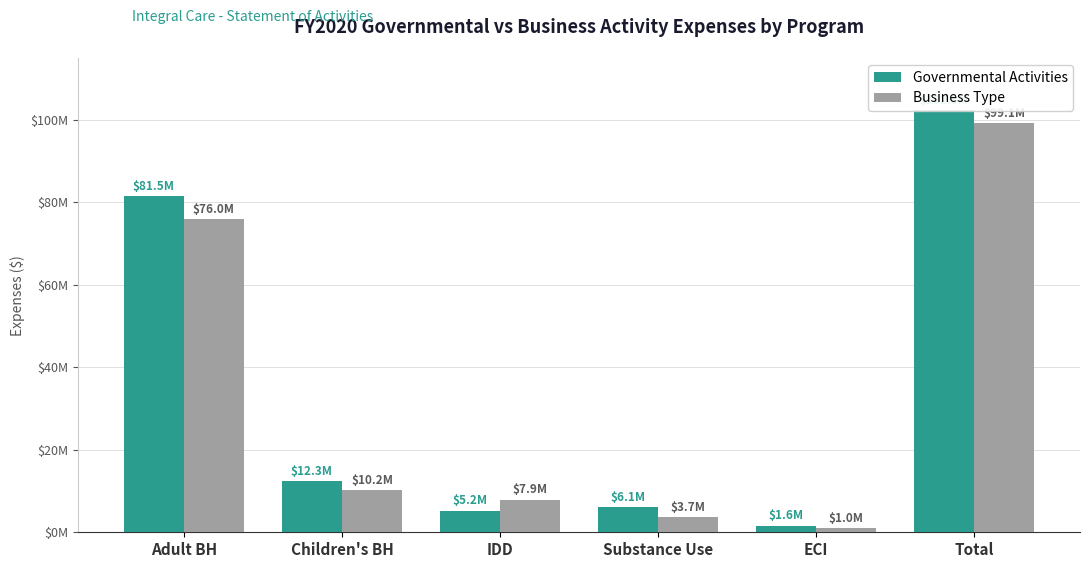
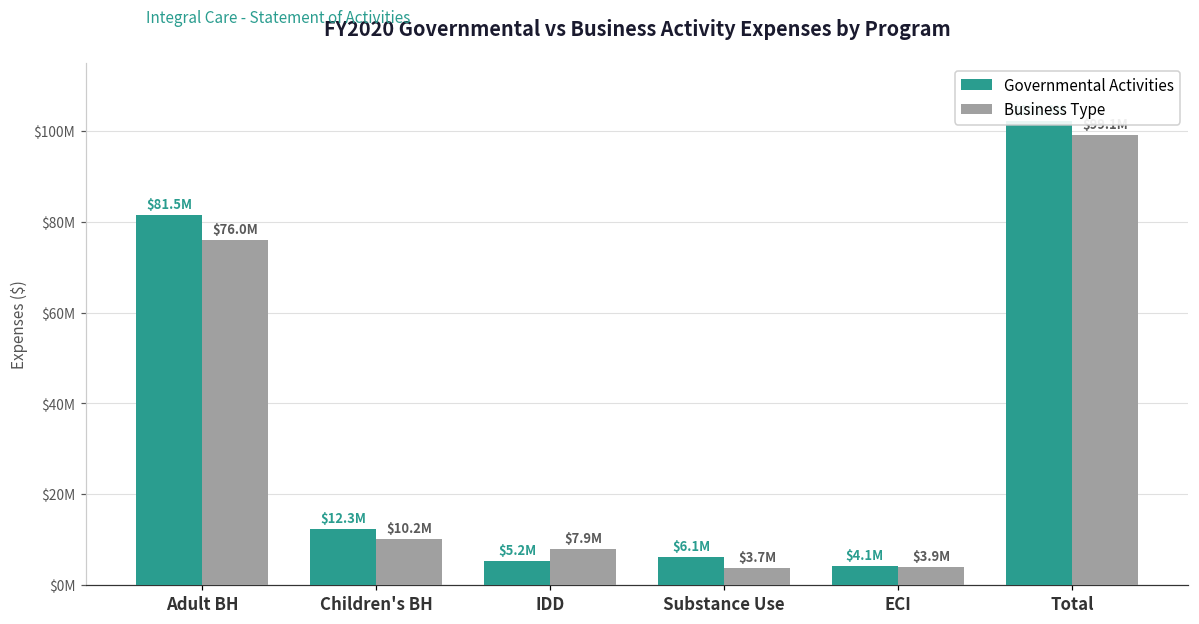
  {
    "Governmental Activities": {
      "Adult BH": "$81.5M",
      "Children's BH": "$12.3M",
      "IDD": "$5.2M",
      "Substance Use": "$6.1M",
-     "ECI": "$1.6M"
+     "ECI": "$4.1M"
    },
    "Business Type": {
      "Adult BH": "$76.0M",
      "Children's BH": "$10.2M",
      "IDD": "$7.9M",
      "Substance Use": "$3.7M",
-     "ECI": "$1.0M"
+     "ECI": "$3.9M"
    }
  }
